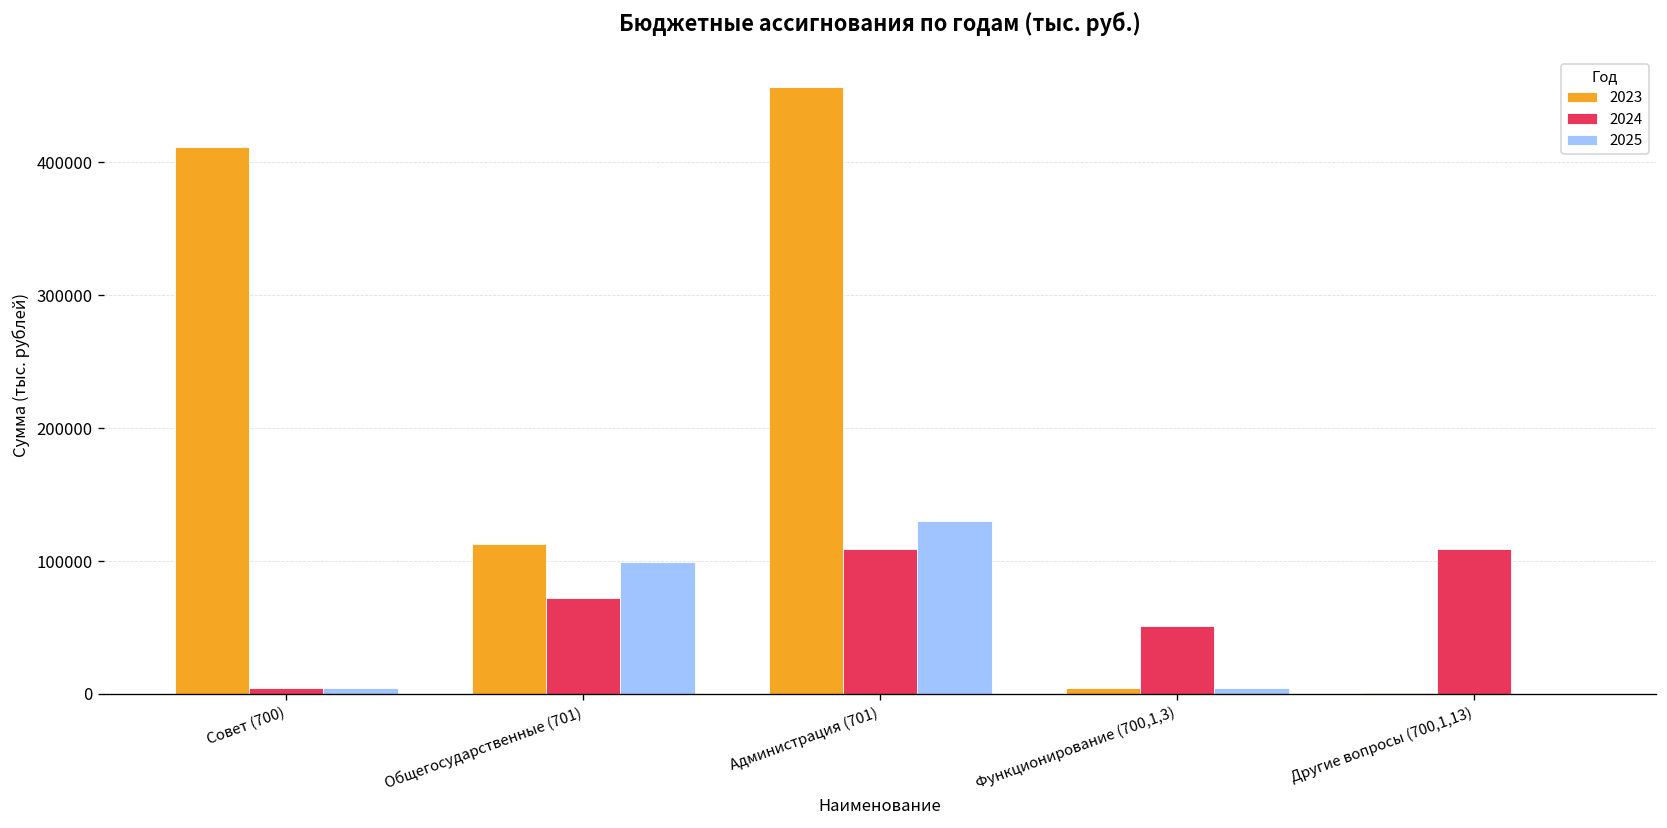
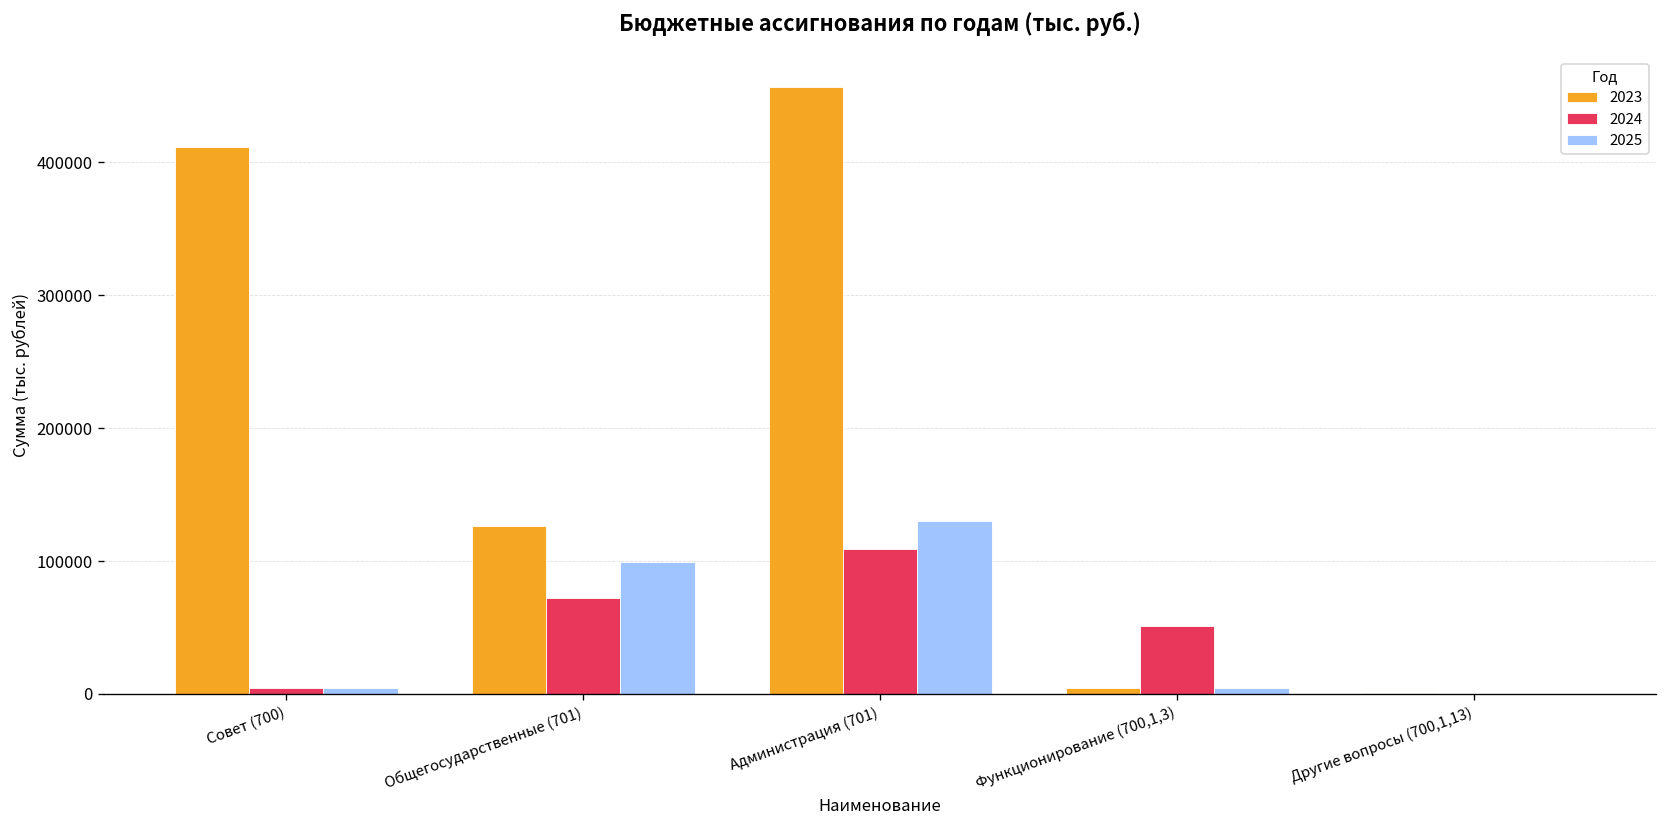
  {
    "2023": {
      "Совет (700)": 412000,
-     "Общегосударственные (701)": 113000,
+     "Общегосударственные (701)": 127000,
      "Администрация (701)": 457000,
      "Функционирование (700,1,3)": 4000
    },
    "2024": {
      "Совет (700)": 4000,
      "Общегосударственные (701)": 72000,
      "Администрация (701)": 109000,
      "Функционирование (700,1,3)": 51000,
-     "Другие вопросы (700,1,13)": 109000
+     "Другие вопросы (700,1,13)": 0
    },
    "2025": {
      "Совет (700)": 4000,
      "Общегосударственные (701)": 100000,
      "Администрация (701)": 130000,
      "Функционирование (700,1,3)": 4000,
      "Другие вопросы (700,1,13)": 0
    }
  }
